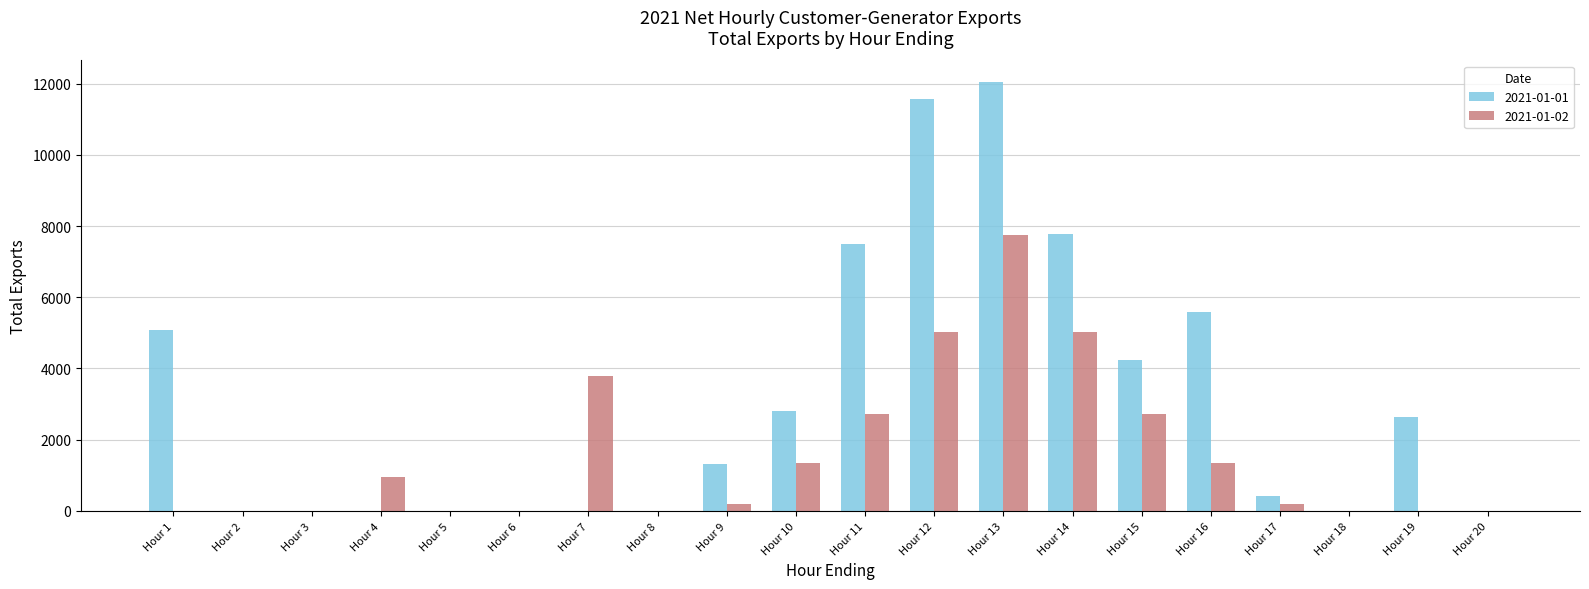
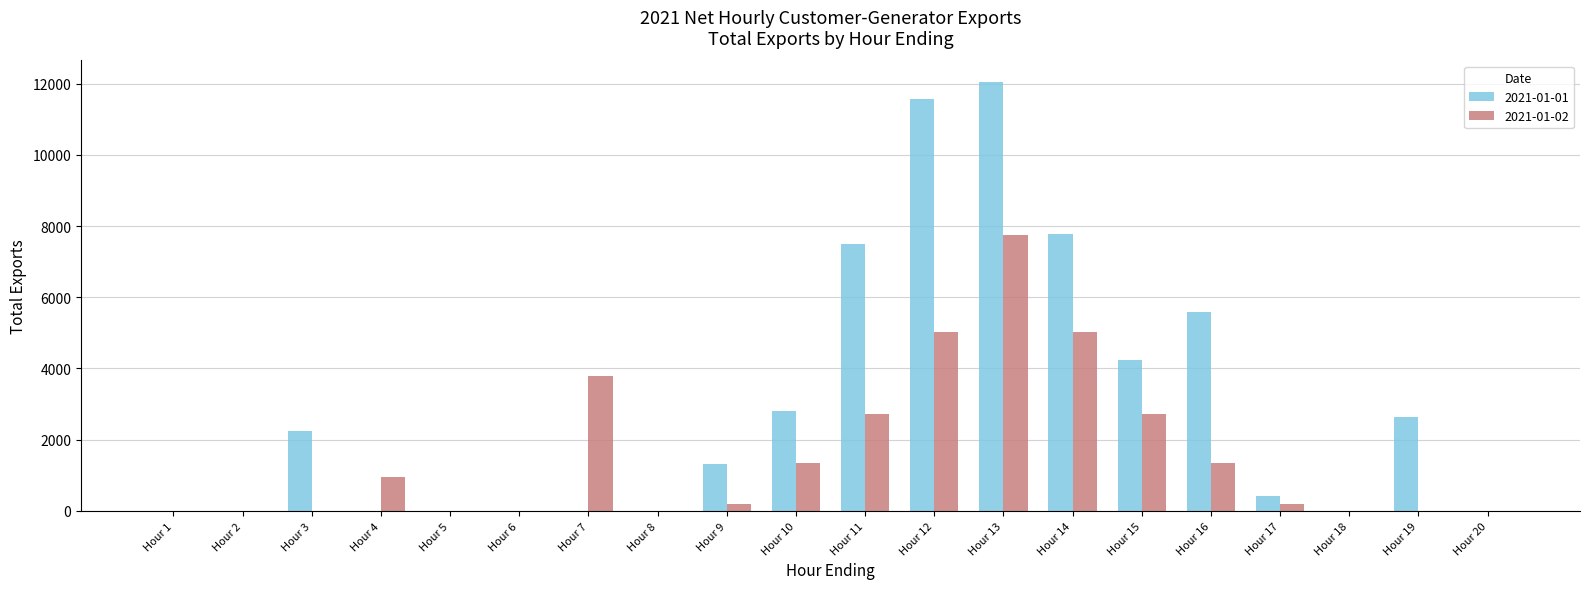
  {
    "2021-01-01": {
-     "Hour 1": 5100,
-     "Hour 3": 0,
+     "Hour 1": 0,
+     "Hour 3": 2200,
      "Hour 9": 1300,
      "Hour 10": 2800,
      "Hour 11": 7500,
      "Hour 12": 11600,
      "Hour 13": 12000,
      "Hour 14": 7800,
      "Hour 15": 4200,
      "Hour 16": 5600,
      "Hour 17": 400,
      "Hour 19": 2600
    },
    "2021-01-02": {
      "Hour 4": 1000,
      "Hour 7": 3800,
      "Hour 9": 200,
      "Hour 10": 1300,
      "Hour 11": 2700,
      "Hour 12": 5000,
      "Hour 13": 7700,
      "Hour 14": 5000,
      "Hour 15": 2700,
      "Hour 16": 1300,
      "Hour 17": 200
    }
  }
